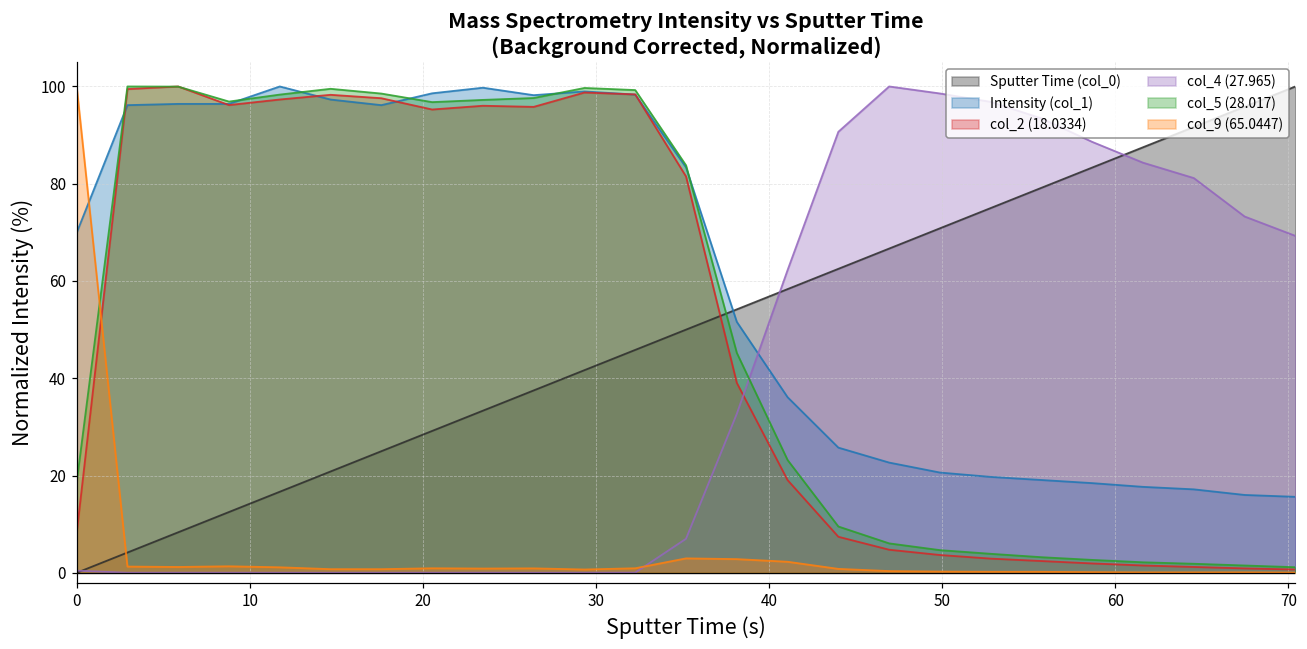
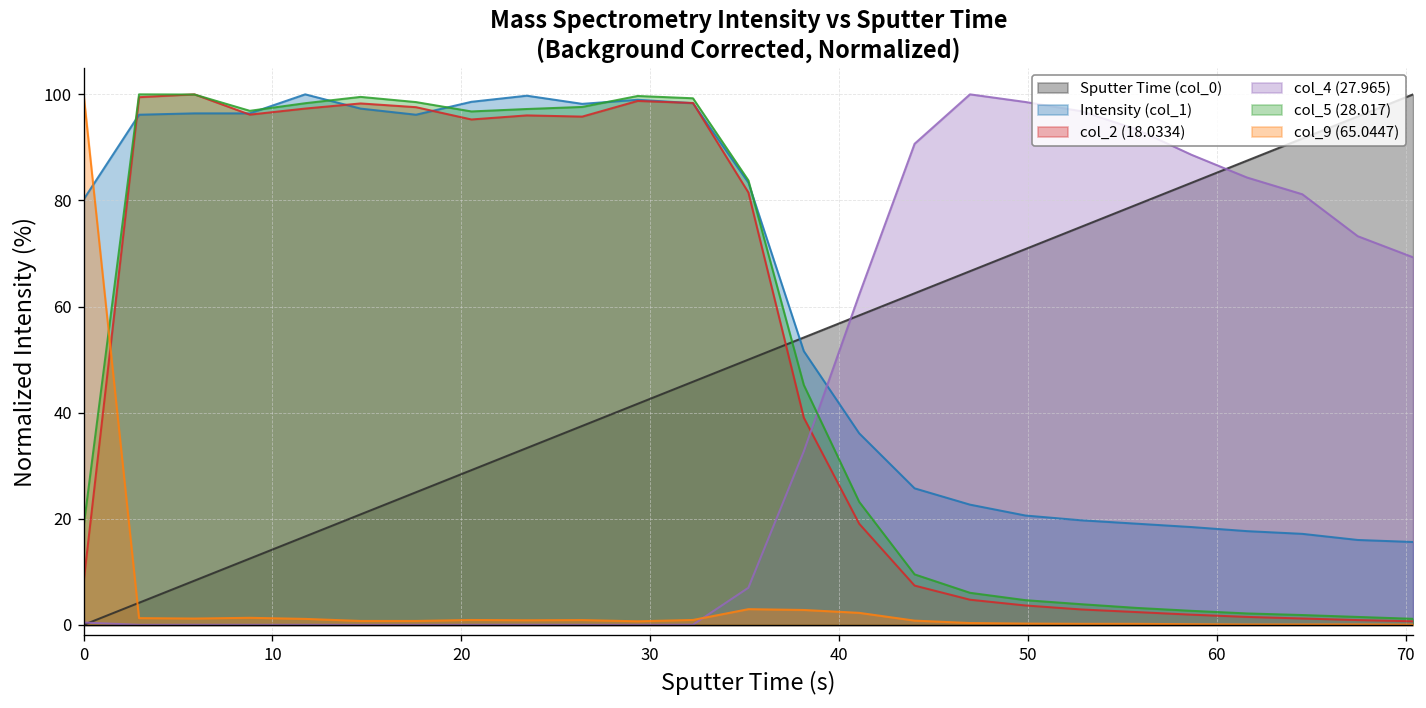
  {
    "Intensity (col_1)": {
-     "0": 70
+     "0": 80
    },
    "col_5 (28.017)": {
      "0": 19
    }
  }
